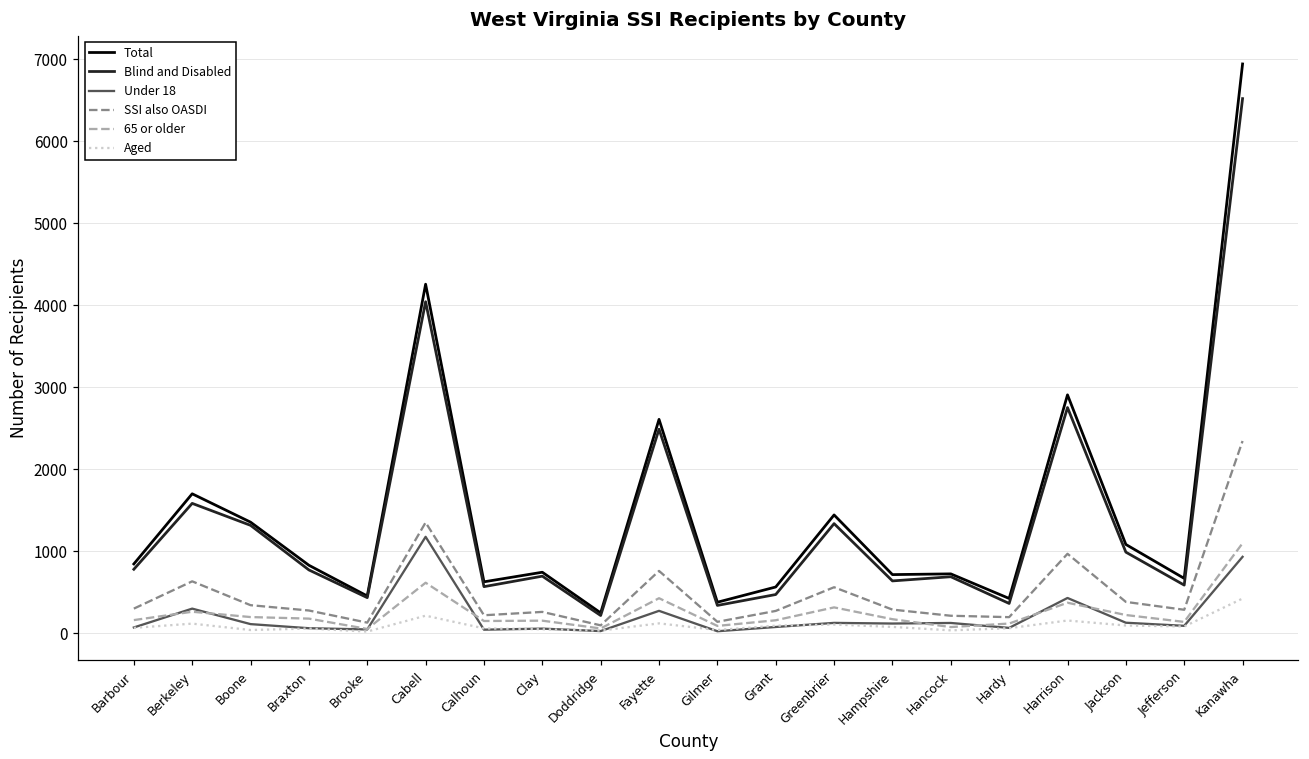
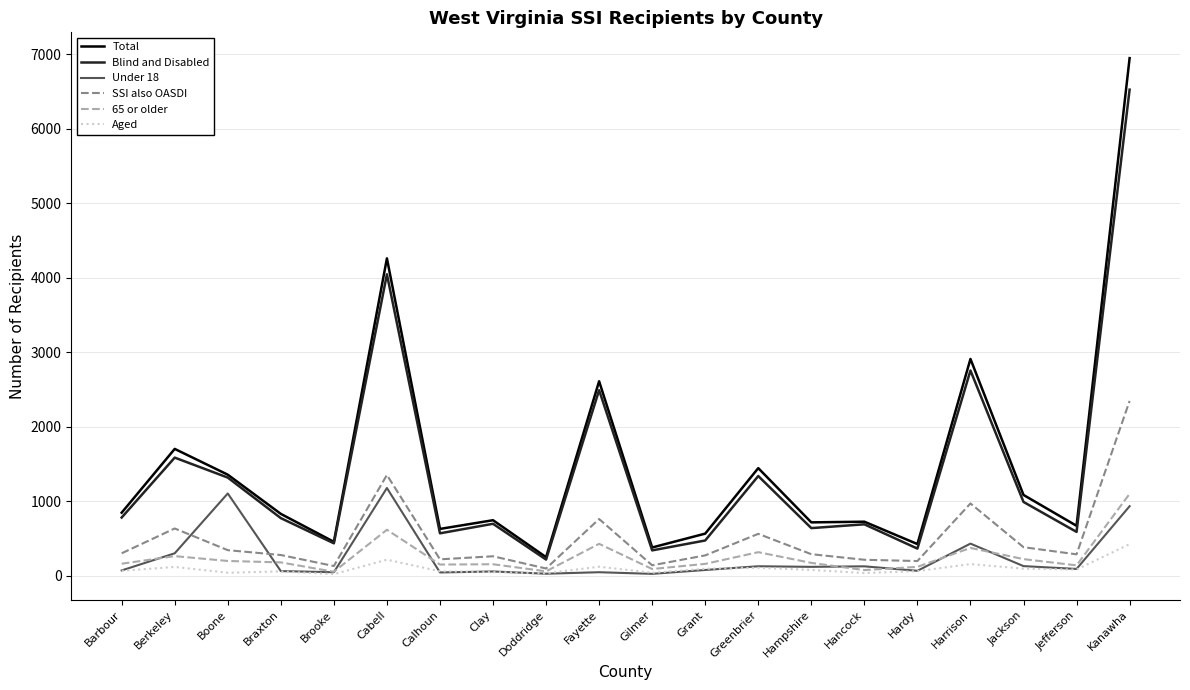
  {
    "Under 18": {
      "Berkeley": 300,
-     "Boone": 100,
+     "Boone": 1100,
      "Cabell": 1200,
-     "Fayette": 300,
+     "Fayette": 0,
      "Hampshire": 100,
      "Hancock": 100,
      "Harrison": 400,
      "Kanawha": 900
    }
  }
